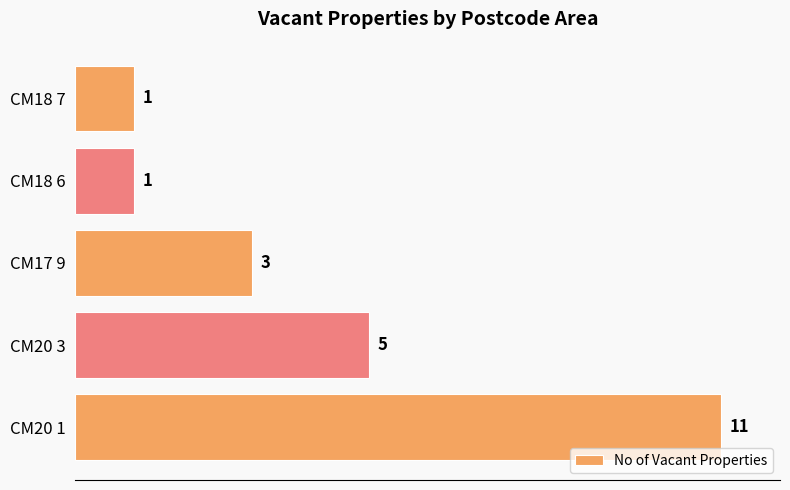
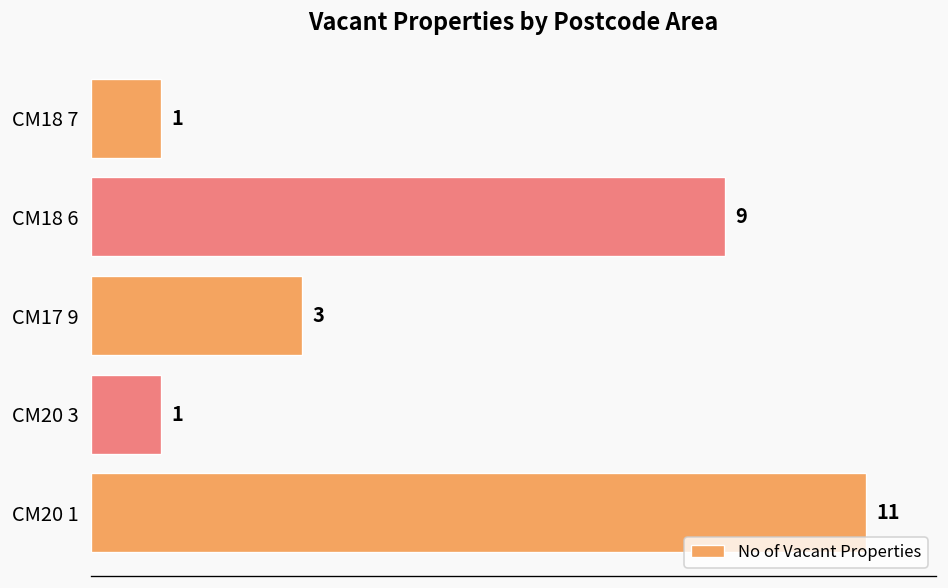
  {
    "CM18 7": 1,
-   "CM18 6": 1,
+   "CM18 6": 9,
    "CM17 9": 3,
-   "CM20 3": 5,
+   "CM20 3": 1,
    "CM20 1": 11
  }
